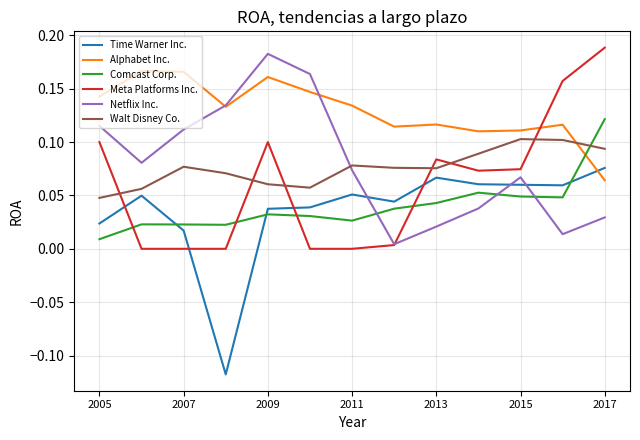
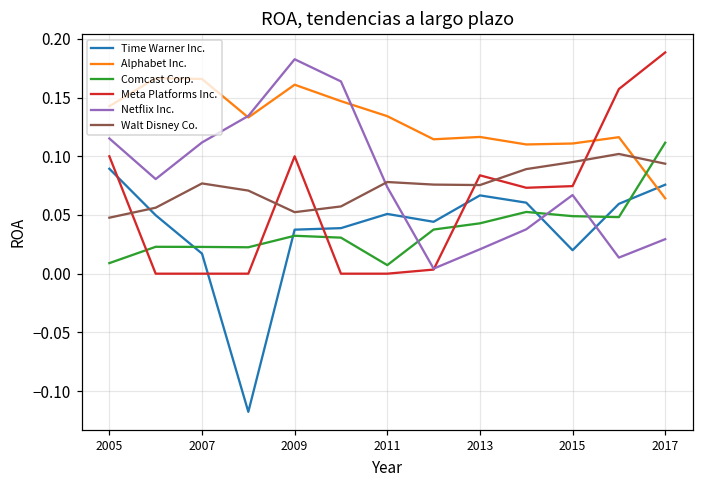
  {
    "Time Warner Inc.": {
-     "2005": 0.024,
+     "2005": 0.089,
      "2007": 0.017,
      "2009": 0.038,
      "2011": 0.051,
      "2013": 0.067,
-     "2015": 0.06,
+     "2015": 0.02,
      "2017": 0.076
    },
    "Alphabet Inc.": {
      "2009": 0.161,
      "2011": 0.134,
      "2013": 0.117,
      "2015": 0.111,
      "2017": 0.064
    },
    "Comcast Corp.": {
      "2005": 0.009,
      "2007": 0.023,
      "2009": 0.032,
-     "2011": 0.026,
+     "2011": 0.007,
      "2013": 0.043,
      "2015": 0.049,
-     "2017": 0.122
+     "2017": 0.112
    },
    "Meta Platforms Inc.": {
      "2005": 0.100,
      "2007": 0.000,
      "2009": 0.100,
      "2011": 0.000,
      "2013": 0.084,
      "2015": 0.075,
      "2017": 0.189
    },
    "Netflix Inc.": {
      "2007": 0.112,
      "2009": 0.183,
      "2011": 0.074,
      "2013": 0.021,
      "2015": 0.067,
      "2017": 0.029
    },
    "Walt Disney Co.": {
      "2005": 0.048,
      "2007": 0.077,
-     "2009": 0.061,
+     "2009": 0.052,
      "2011": 0.078,
      "2013": 0.076,
-     "2015": 0.103,
+     "2015": 0.095,
      "2017": 0.094
    }
  }
